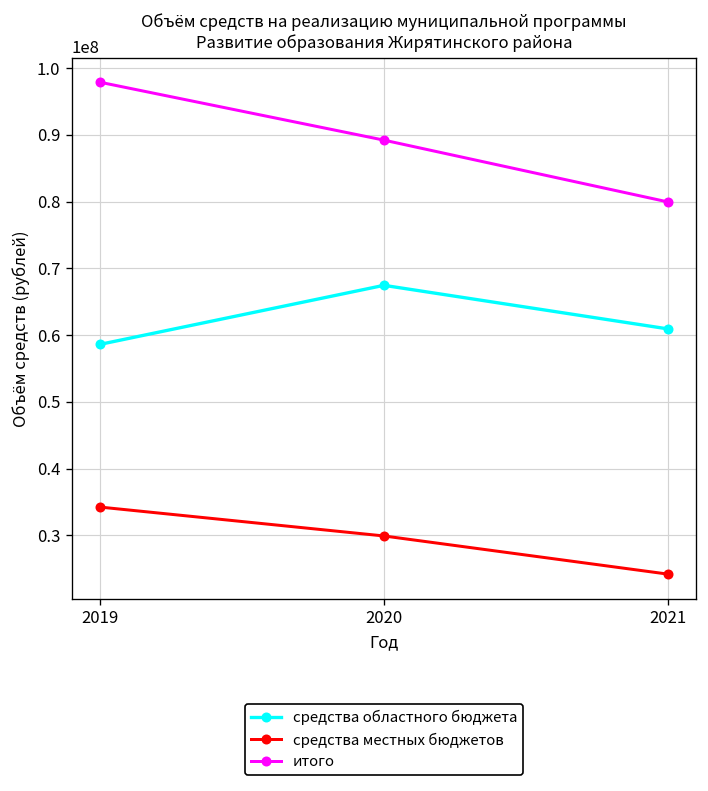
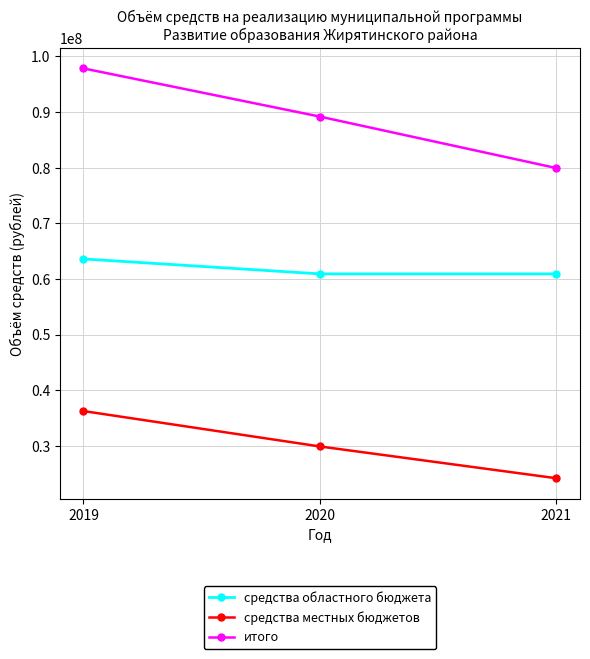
  {
    "средства областного бюджета": {
-     "2019": 59000000,
-     "2020": 67000000,
+     "2019": 64000000,
+     "2020": 61000000,
      "2021": 61000000
    },
    "средства местных бюджетов": {
-     "2019": 34000000,
+     "2019": 36000000,
      "2020": 30000000,
      "2021": 24000000
    },
    "итого": {
      "2019": 98000000,
      "2020": 89000000,
      "2021": 80000000
    }
  }
